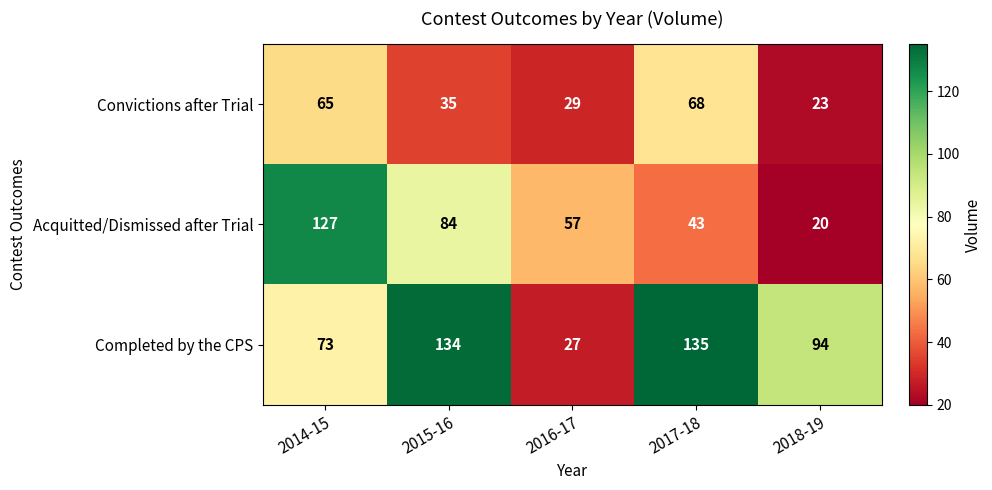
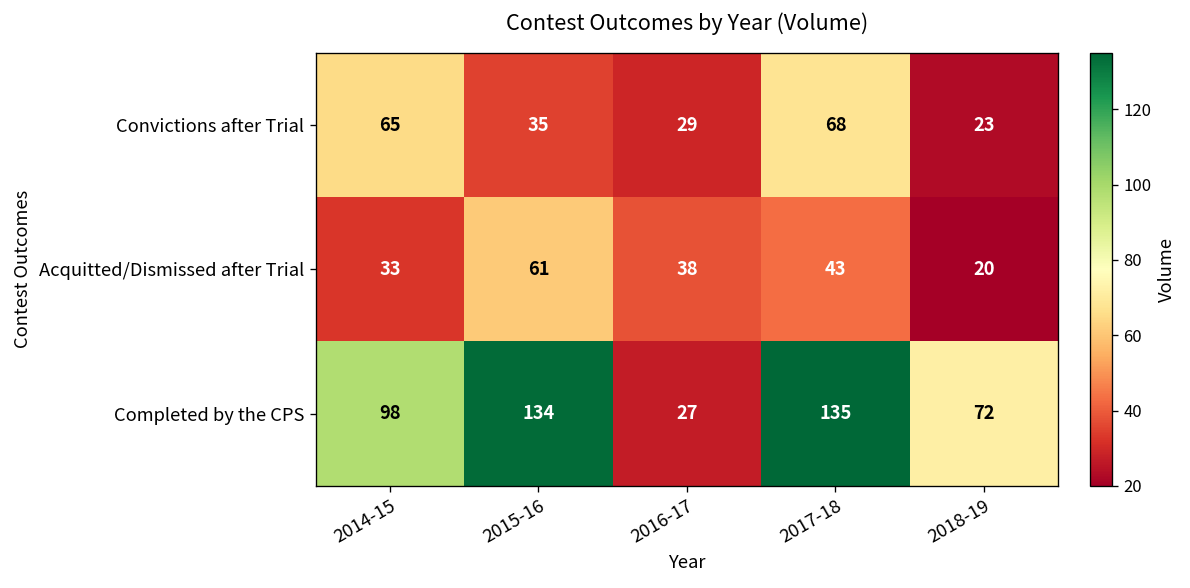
  {
    "Convictions after Trial": {
      "2014-15": 65,
      "2015-16": 35,
      "2016-17": 29,
      "2017-18": 68,
      "2018-19": 23
    },
    "Acquitted/Dismissed after Trial": {
-     "2014-15": 127,
-     "2015-16": 84,
-     "2016-17": 57,
+     "2014-15": 33,
+     "2015-16": 61,
+     "2016-17": 38,
      "2017-18": 43,
      "2018-19": 20
    },
    "Completed by the CPS": {
-     "2014-15": 73,
+     "2014-15": 98,
      "2015-16": 134,
      "2016-17": 27,
      "2017-18": 135,
-     "2018-19": 94
+     "2018-19": 72
    }
  }
